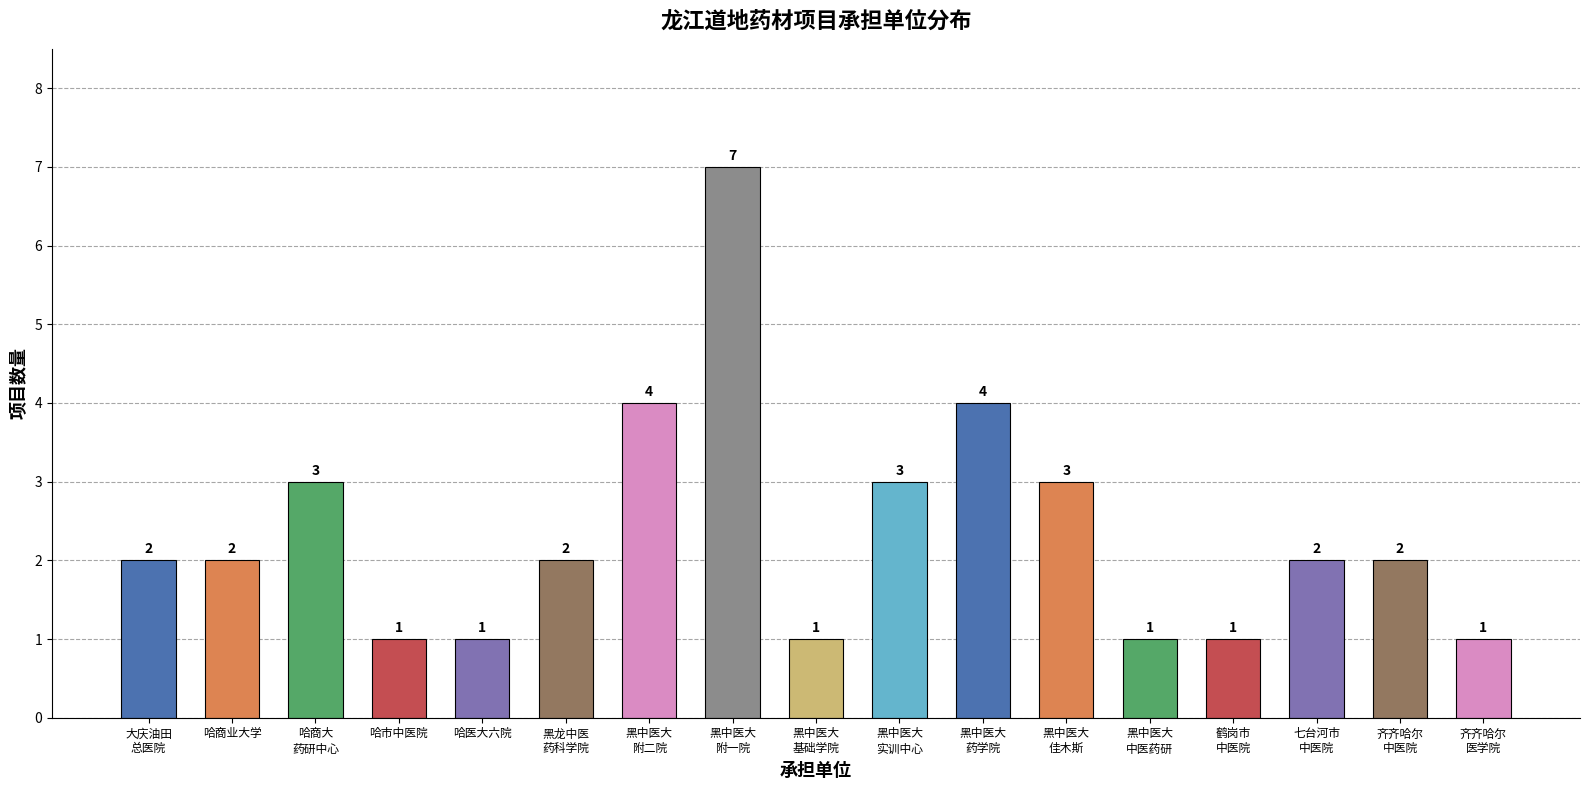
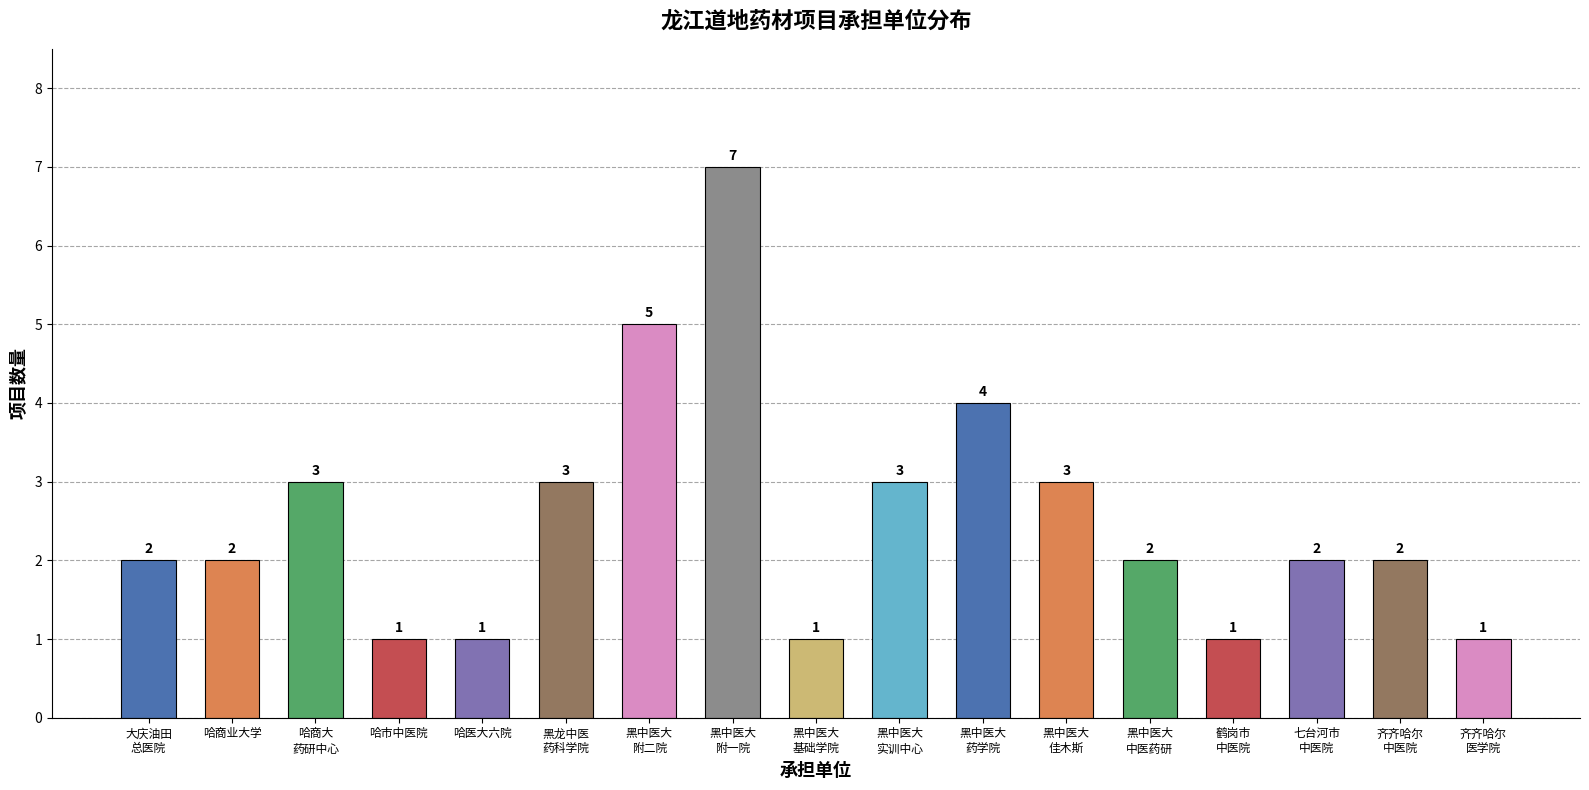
  {
    "大庆油田 总医院": 2,
    "哈商业大学": 2,
    "哈商大 药研中心": 3,
    "哈市中医院": 1,
    "哈医大六院": 1,
-   "黑龙中医 药科学院": 2,
-   "黑中医大 附二院": 4,
+   "黑龙中医 药科学院": 3,
+   "黑中医大 附二院": 5,
    "黑中医大 附一院": 7,
    "黑中医大 基础学院": 1,
    "黑中医大 实训中心": 3,
    "黑中医大 药学院": 4,
    "黑中医大 佳木斯": 3,
-   "黑中医大 中医药研": 1,
+   "黑中医大 中医药研": 2,
    "鹤岗市 中医院": 1,
    "七台河市 中医院": 2,
    "齐齐哈尔 中医院": 2,
    "齐齐哈尔 医学院": 1
  }
